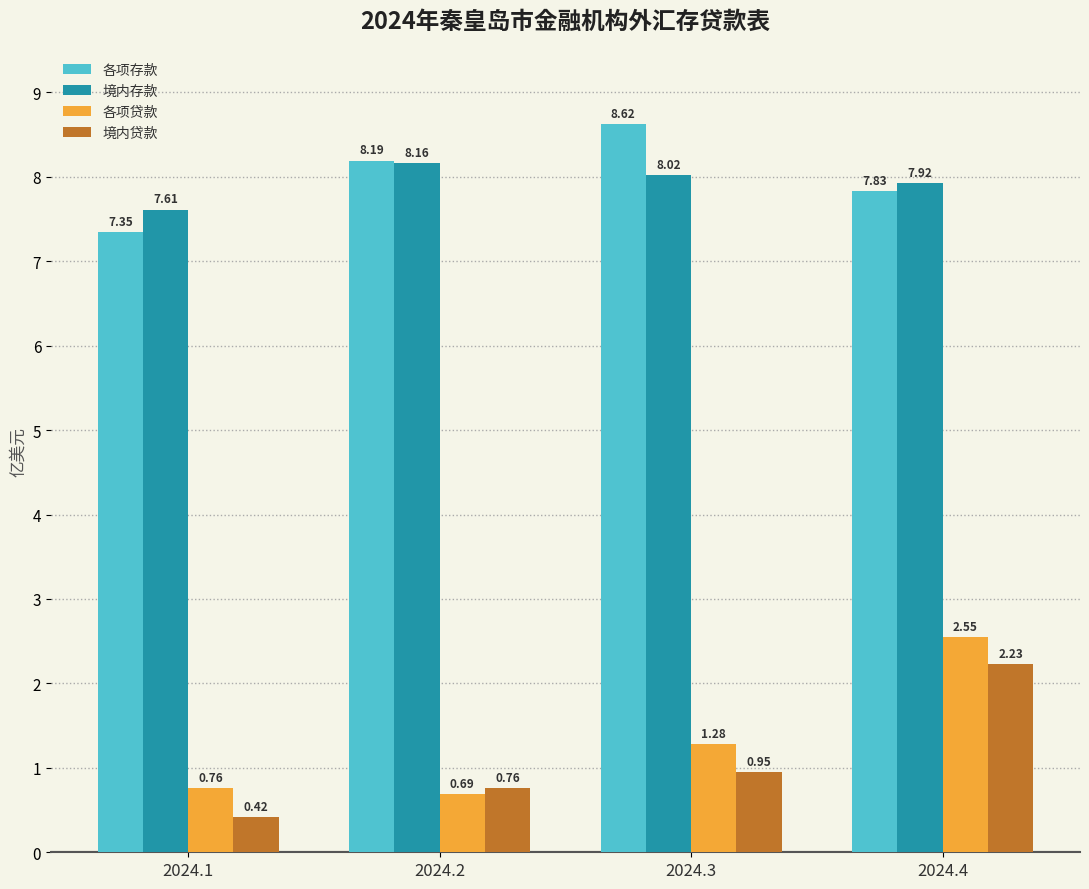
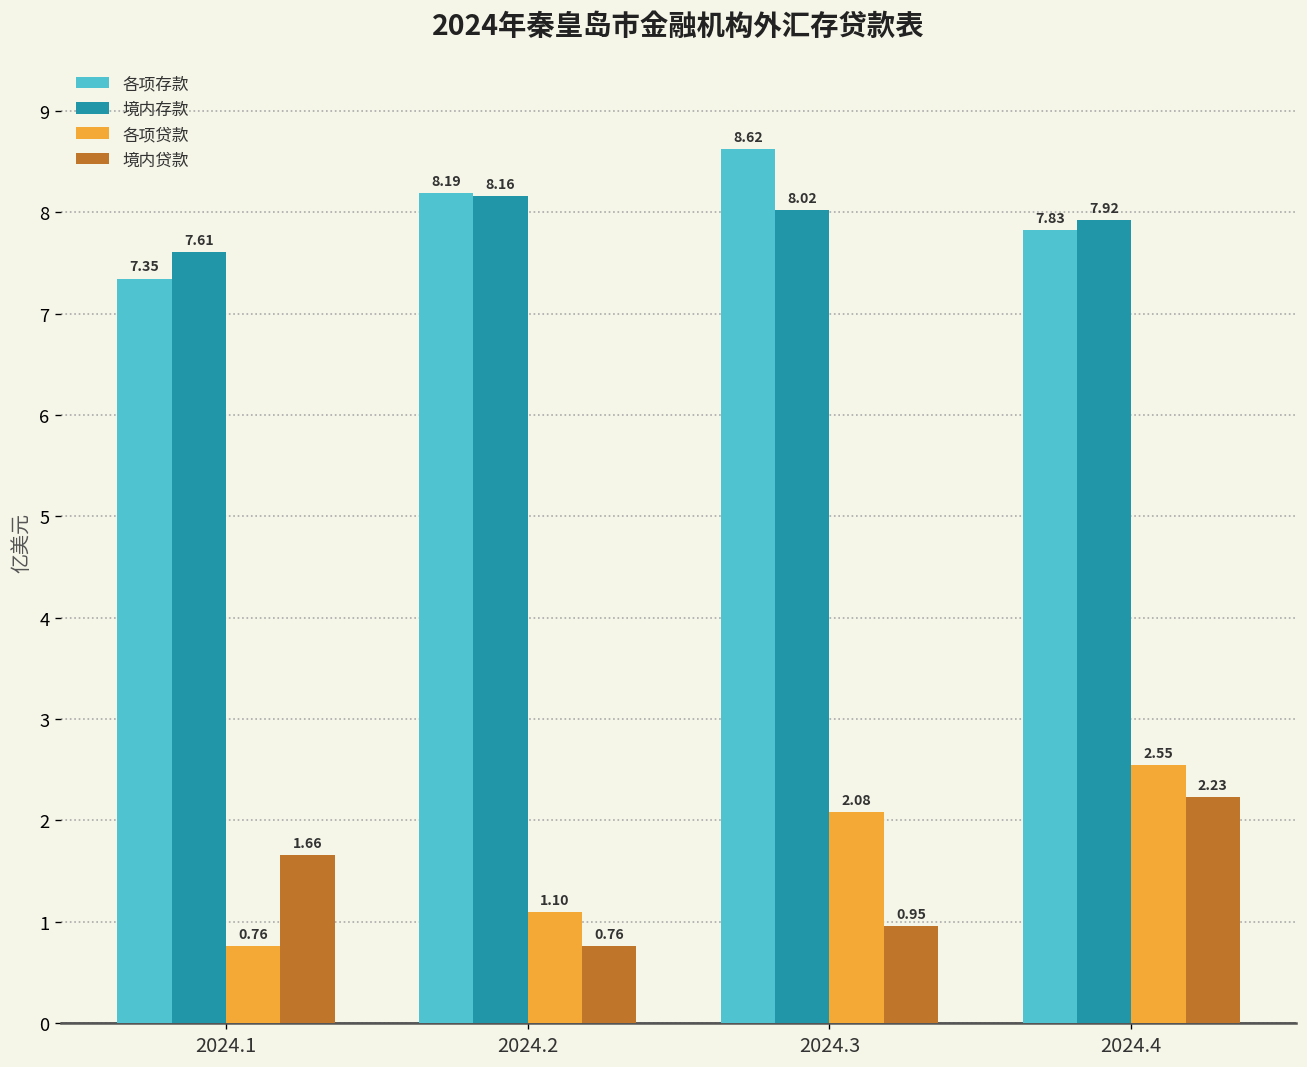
  {
    "各项存款": {
      "2024.1": 7.35,
      "2024.2": 8.19,
      "2024.3": 8.62,
      "2024.4": 7.83
    },
    "境内存款": {
      "2024.1": 7.61,
      "2024.2": 8.16,
      "2024.3": 8.02,
      "2024.4": 7.92
    },
    "各项贷款": {
      "2024.1": 0.76,
-     "2024.2": 0.69,
-     "2024.3": 1.28,
+     "2024.2": 1.10,
+     "2024.3": 2.08,
      "2024.4": 2.55
    },
    "境内贷款": {
-     "2024.1": 0.42,
+     "2024.1": 1.66,
      "2024.2": 0.76,
      "2024.3": 0.95,
      "2024.4": 2.23
    }
  }
